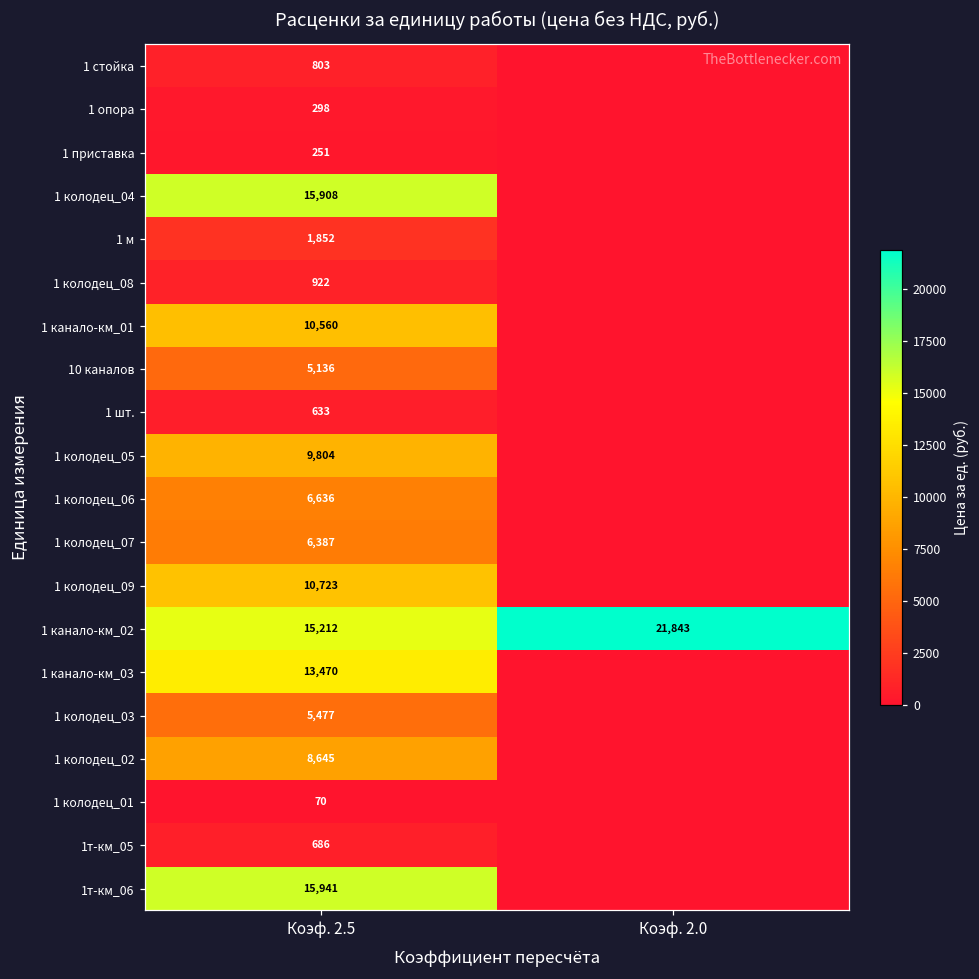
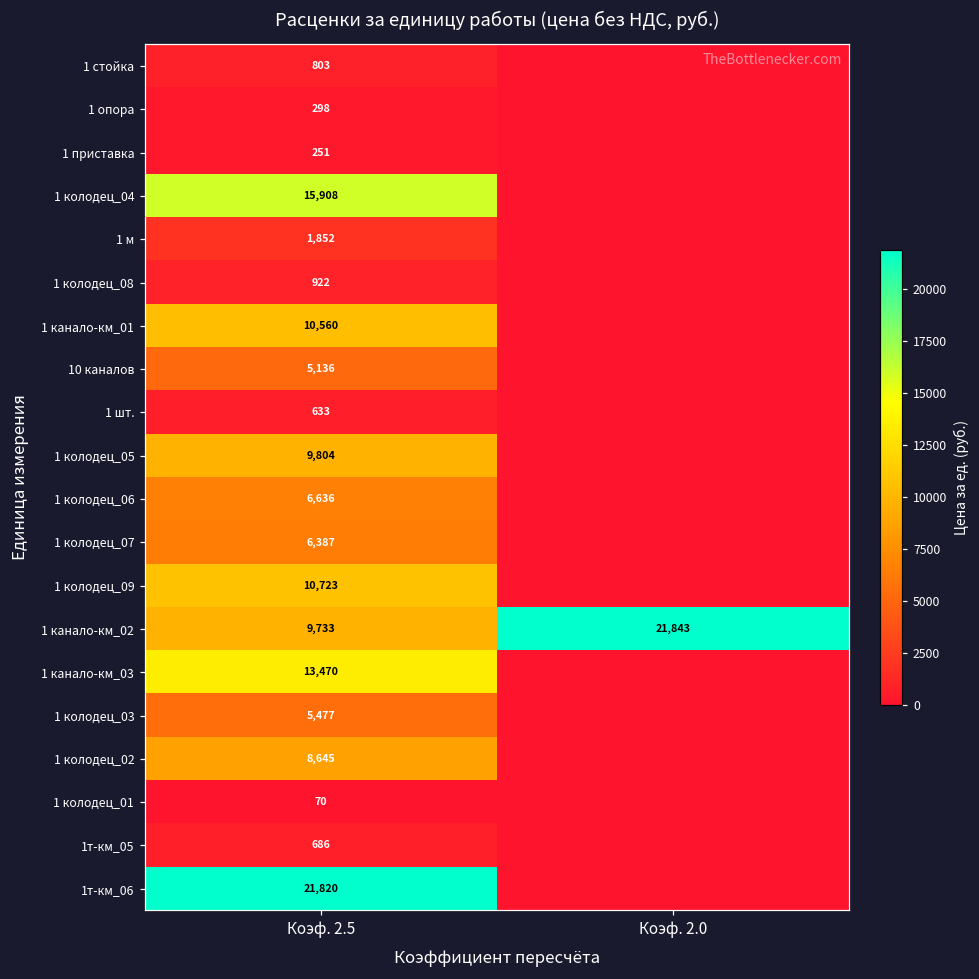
  {
    "1 стойка": {
      "Коэф. 2.5": "803"
    },
    "1 опора": {
      "Коэф. 2.5": "298"
    },
    "1 приставка": {
      "Коэф. 2.5": "251"
    },
    "1 колодец_04": {
      "Коэф. 2.5": "15,908"
    },
    "1 м": {
      "Коэф. 2.5": "1,852"
    },
    "1 колодец_08": {
      "Коэф. 2.5": "922"
    },
    "1 канало-км_01": {
      "Коэф. 2.5": "10,560"
    },
    "10 каналов": {
      "Коэф. 2.5": "5,136"
    },
    "1 шт.": {
      "Коэф. 2.5": "633"
    },
    "1 колодец_05": {
      "Коэф. 2.5": "9,804"
    },
    "1 колодец_06": {
      "Коэф. 2.5": "6,636"
    },
    "1 колодец_07": {
      "Коэф. 2.5": "6,387"
    },
    "1 колодец_09": {
      "Коэф. 2.5": "10,723"
    },
    "1 канало-км_02": {
-     "Коэф. 2.5": "15,212",
+     "Коэф. 2.5": "9,733",
      "Коэф. 2.0": "21,843"
    },
    "1 канало-км_03": {
      "Коэф. 2.5": "13,470"
    },
    "1 колодец_03": {
      "Коэф. 2.5": "5,477"
    },
    "1 колодец_02": {
      "Коэф. 2.5": "8,645"
    },
    "1 колодец_01": {
      "Коэф. 2.5": "70"
    },
    "1т-км_05": {
      "Коэф. 2.5": "686"
    },
    "1т-км_06": {
-     "Коэф. 2.5": "15,941"
+     "Коэф. 2.5": "21,820"
    }
  }
